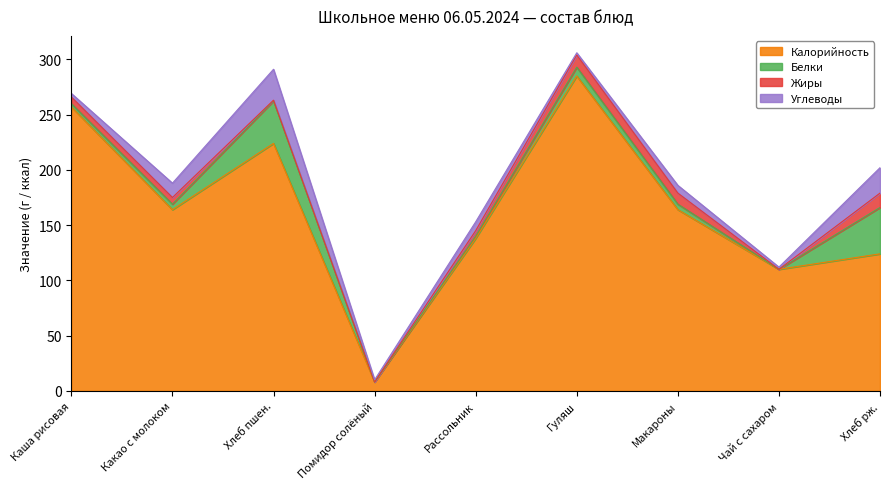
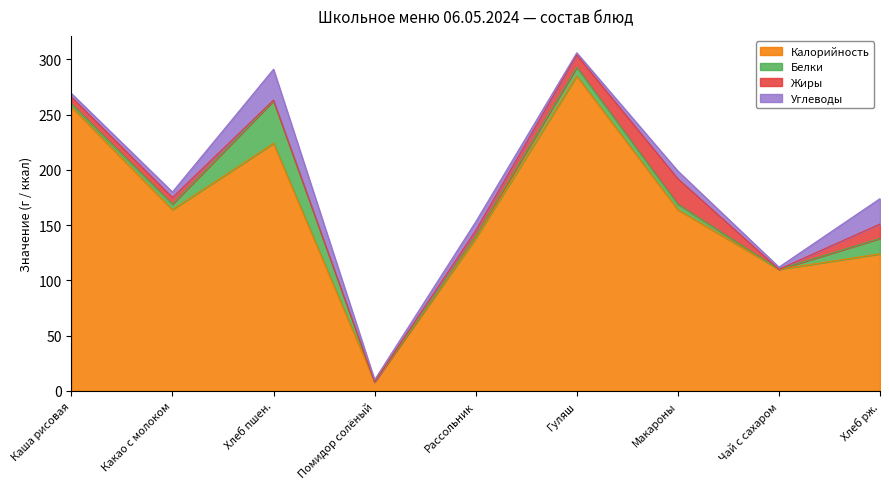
  {
    "Калорийность": {
      "Каша рисовая": 257,
      "Какао с молоком": 164,
      "Хлеб пшен.": 224,
      "Гуляш": 285,
      "Макароны": 164,
      "Хлеб рж.": 124
    },
    "Белки": {
      "Каша рисовая": 3,
      "Какао с молоком": 5,
      "Гуляш": 8,
      "Макароны": 5,
-     "Хлеб рж.": 42
+     "Хлеб рж.": 14
    },
    "Жиры": {
      "Каша рисовая": 6,
      "Какао с молоком": 6,
      "Рассольник": 5,
-     "Макароны": 10,
+     "Макароны": 23,
      "Хлеб рж.": 13
    },
    "Углеводы": {
      "Каша рисовая": 3,
-     "Какао с молоком": 13,
+     "Какао с молоком": 5,
      "Хлеб пшен.": 28,
      "Рассольник": 8,
      "Макароны": 7,
      "Хлеб рж.": 23
    }
  }
